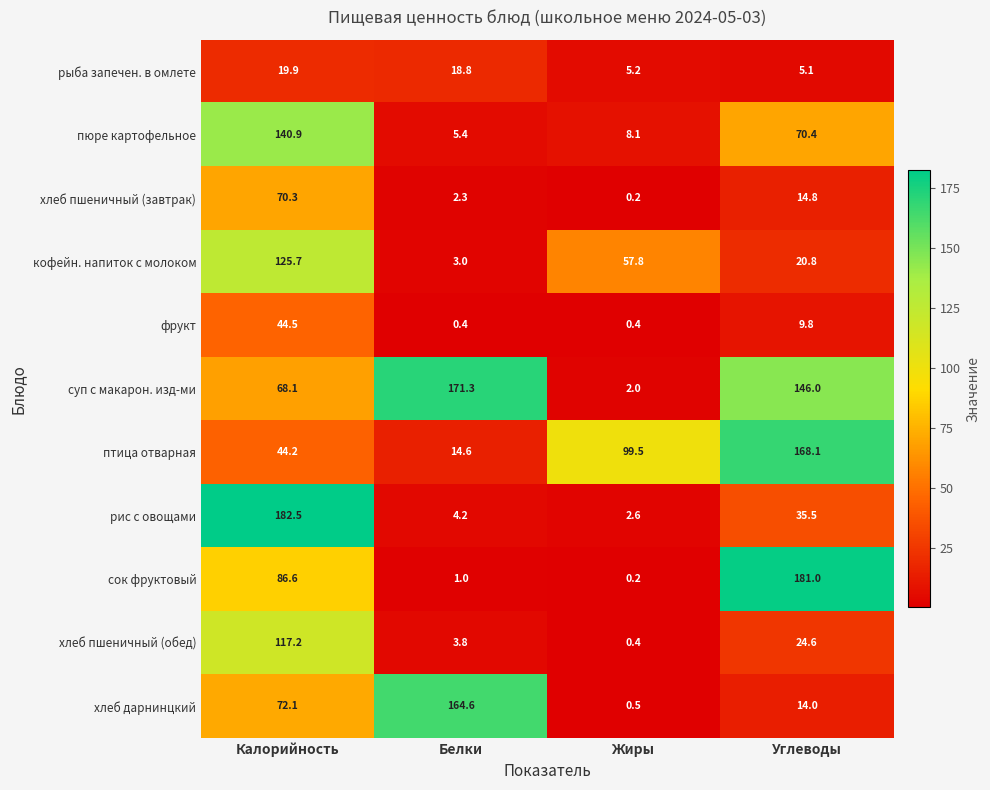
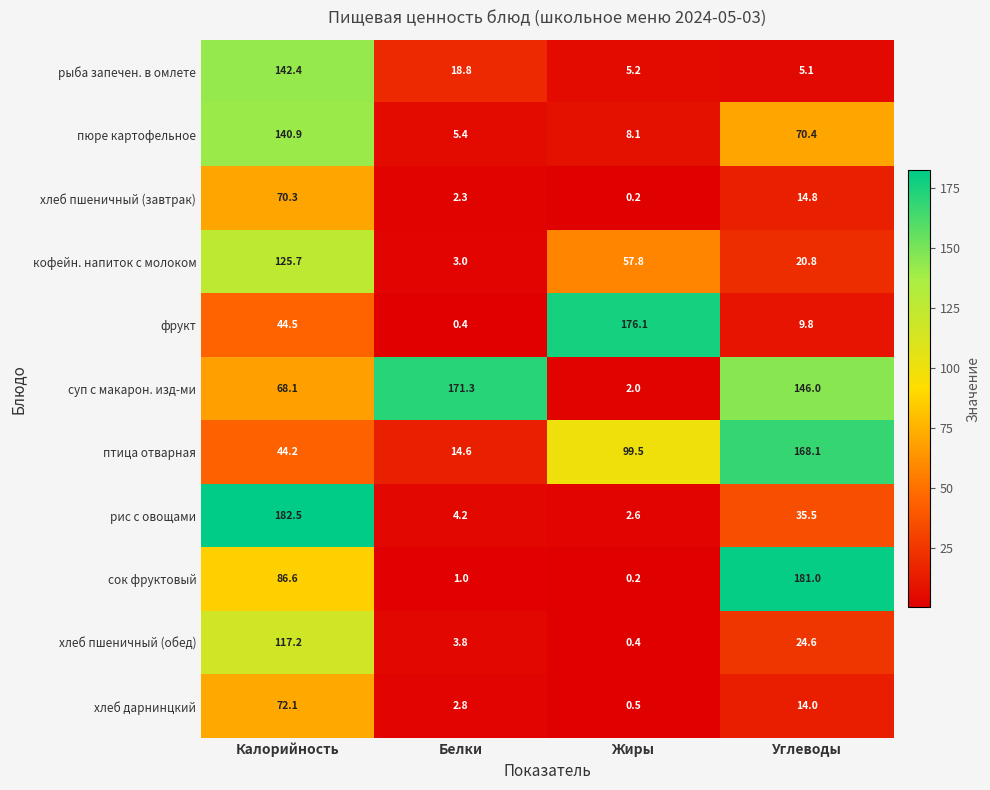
  {
    "рыба запечен. в омлете": {
-     "Калорийность": 19.9,
+     "Калорийность": 142.4,
      "Белки": 18.8,
      "Жиры": 5.2,
      "Углеводы": 5.1
    },
    "пюре картофельное": {
      "Калорийность": 140.9,
      "Белки": 5.4,
      "Жиры": 8.1,
      "Углеводы": 70.4
    },
    "хлеб пшеничный (завтрак)": {
      "Калорийность": 70.3,
      "Белки": 2.3,
      "Жиры": 0.2,
      "Углеводы": 14.8
    },
    "кофейн. напиток с молоком": {
      "Калорийность": 125.7,
      "Белки": 3.0,
      "Жиры": 57.8,
      "Углеводы": 20.8
    },
    "фрукт": {
      "Калорийность": 44.5,
      "Белки": 0.4,
-     "Жиры": 0.4,
+     "Жиры": 176.1,
      "Углеводы": 9.8
    },
    "суп с макарон. изд-ми": {
      "Калорийность": 68.1,
      "Белки": 171.3,
      "Жиры": 2.0,
      "Углеводы": 146.0
    },
    "птица отварная": {
      "Калорийность": 44.2,
      "Белки": 14.6,
      "Жиры": 99.5,
      "Углеводы": 168.1
    },
    "рис с овощами": {
      "Калорийность": 182.5,
      "Белки": 4.2,
      "Жиры": 2.6,
      "Углеводы": 35.5
    },
    "сок фруктовый": {
      "Калорийность": 86.6,
      "Белки": 1.0,
      "Жиры": 0.2,
      "Углеводы": 181.0
    },
    "хлеб пшеничный (обед)": {
      "Калорийность": 117.2,
      "Белки": 3.8,
      "Жиры": 0.4,
      "Углеводы": 24.6
    },
    "хлеб дарнинцкий": {
      "Калорийность": 72.1,
-     "Белки": 164.6,
+     "Белки": 2.8,
      "Жиры": 0.5,
      "Углеводы": 14.0
    }
  }
